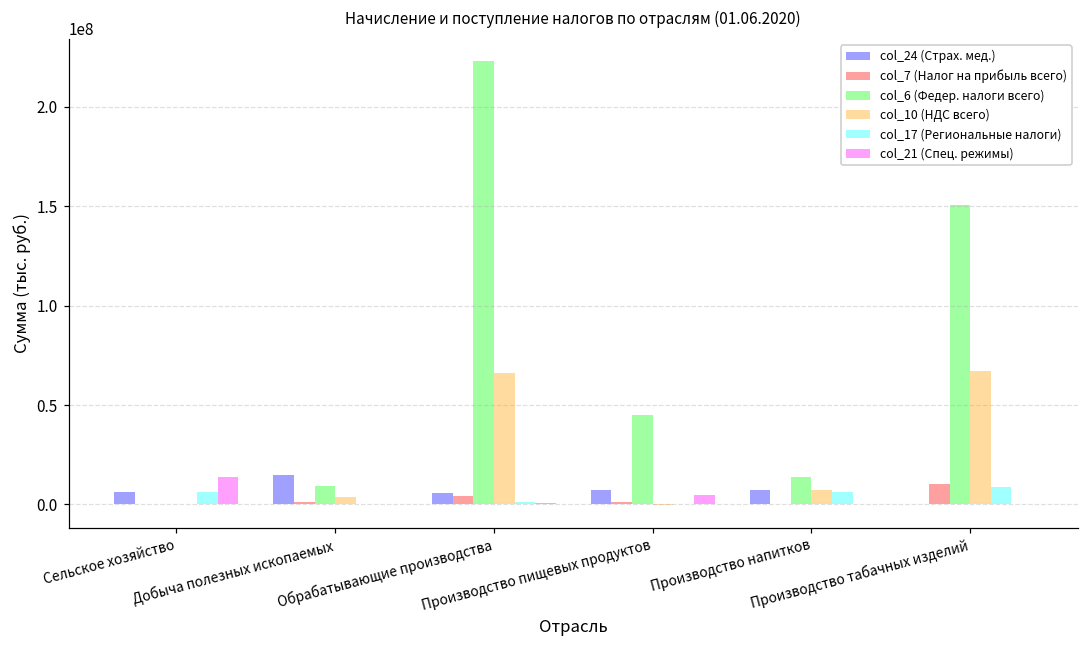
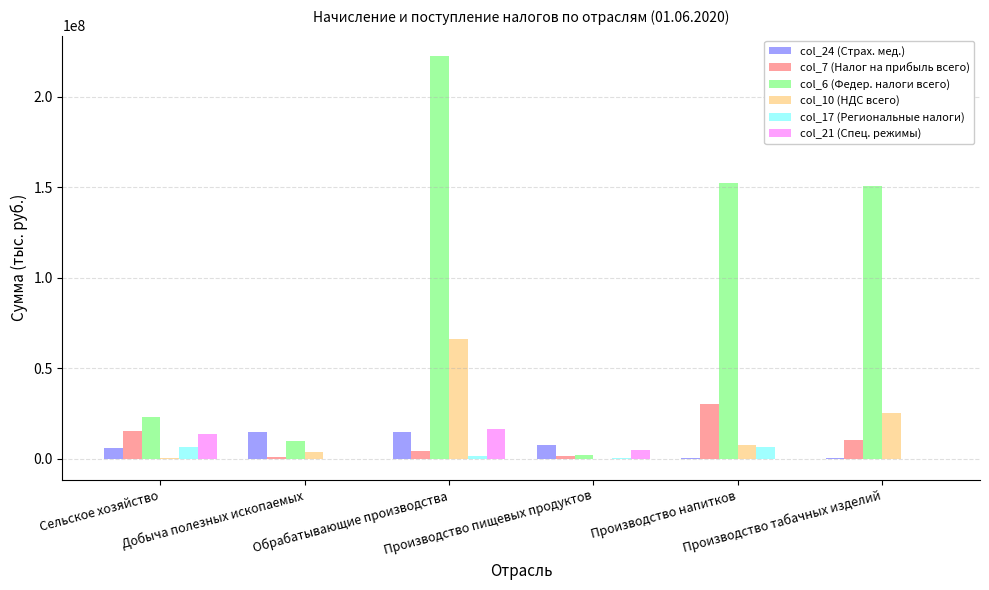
  {
    "col_24 (Страх. мед.)": {
      "Сельское хозяйство": 6000000,
      "Добыча полезных ископаемых": 15000000,
-     "Обрабатывающие производства": 6000000,
+     "Обрабатывающие производства": 14000000,
      "Производство пищевых продуктов": 7000000,
-     "Производство напитков": 7000000
+     "Производство напитков": 0
    },
    "col_7 (Налог на прибыль всего)": {
-     "Сельское хозяйство": 0,
+     "Сельское хозяйство": 15000000,
      "Обрабатывающие производства": 4000000,
      "Производство пищевых продуктов": 1000000,
-     "Производство напитков": 0,
+     "Производство напитков": 30000000,
      "Производство табачных изделий": 10000000
    },
    "col_6 (Федер. налоги всего)": {
-     "Сельское хозяйство": 0,
+     "Сельское хозяйство": 23000000,
      "Добыча полезных ископаемых": 10000000,
      "Обрабатывающие производства": 223000000,
-     "Производство пищевых продуктов": 45000000,
-     "Производство напитков": 14000000,
+     "Производство пищевых продуктов": 2000000,
+     "Производство напитков": 152000000,
      "Производство табачных изделий": 151000000
    },
    "col_10 (НДС всего)": {
      "Добыча полезных ископаемых": 4000000,
      "Обрабатывающие производства": 66000000,
      "Производство напитков": 7000000,
-     "Производство табачных изделий": 67000000
+     "Производство табачных изделий": 25000000
    },
    "col_17 (Региональные налоги)": {
      "Сельское хозяйство": 6000000,
      "Производство напитков": 6000000,
-     "Производство табачных изделий": 9000000
+     "Производство табачных изделий": 0
    },
    "col_21 (Спец. режимы)": {
      "Сельское хозяйство": 14000000,
-     "Обрабатывающие производства": 1000000,
+     "Обрабатывающие производства": 16000000,
      "Производство пищевых продуктов": 5000000
    }
  }
